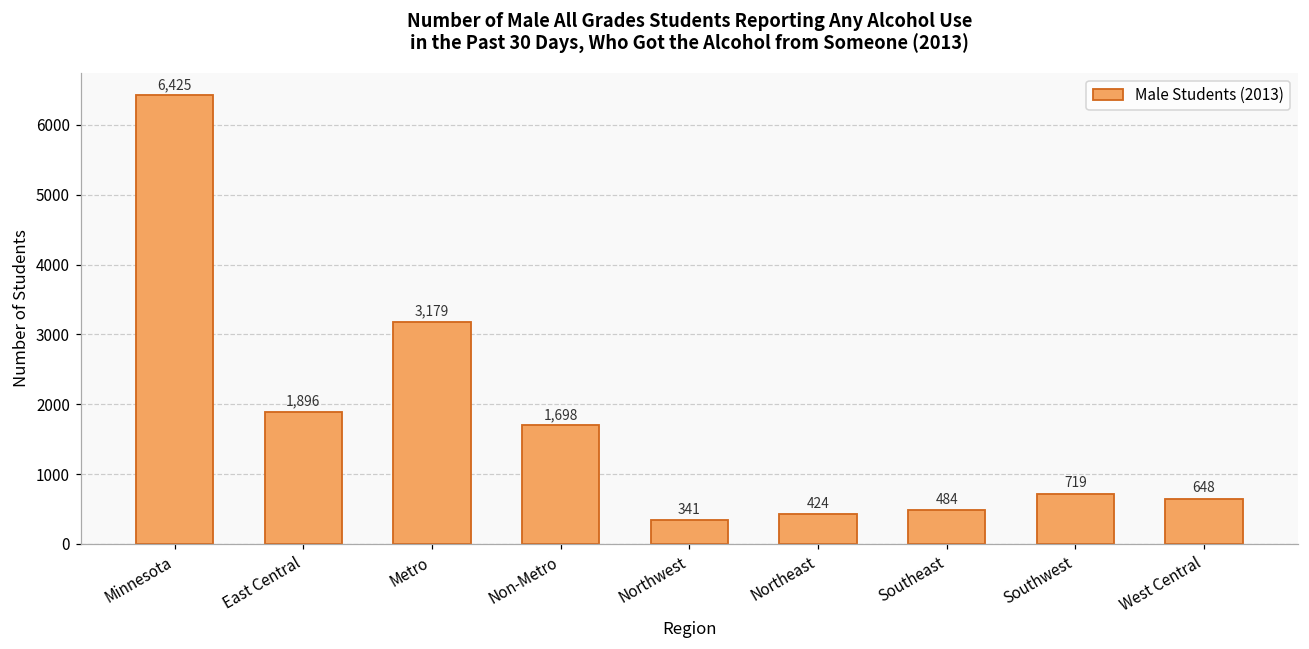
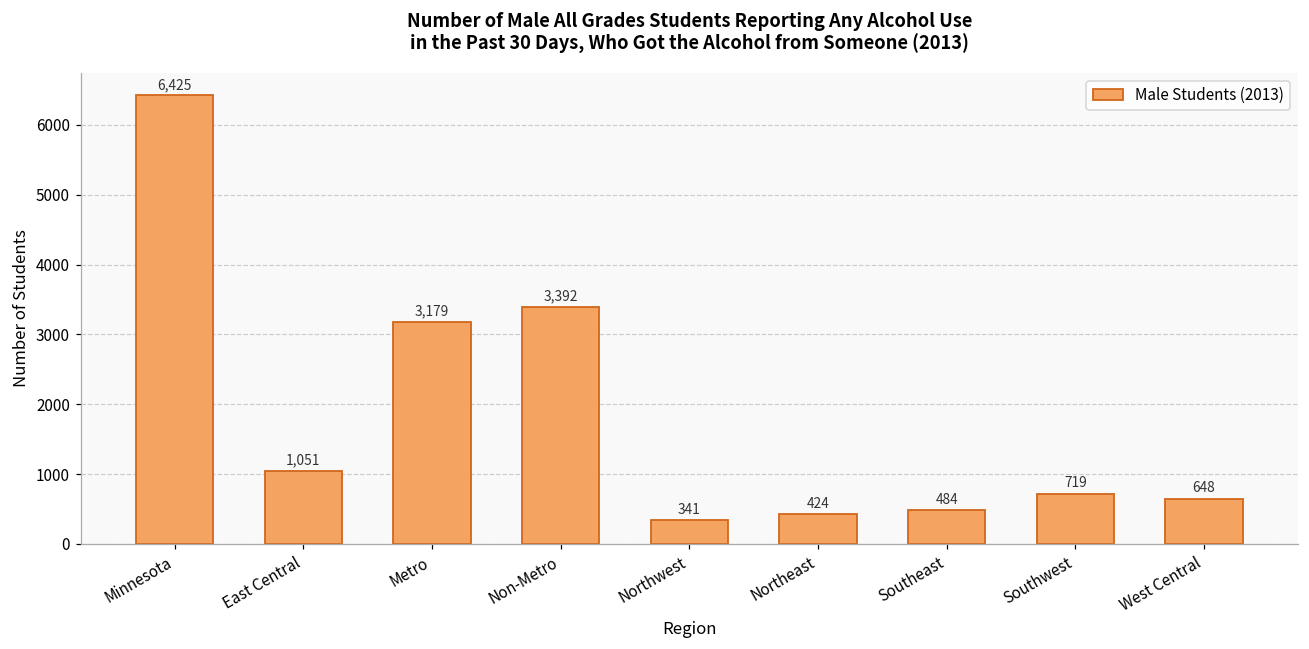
  {
    "Minnesota": "6,425",
-   "East Central": "1,896",
+   "East Central": "1,051",
    "Metro": "3,179",
-   "Non-Metro": "1,698",
+   "Non-Metro": "3,392",
    "Northwest": "341",
    "Northeast": "424",
    "Southeast": "484",
    "Southwest": "719",
    "West Central": "648"
  }
